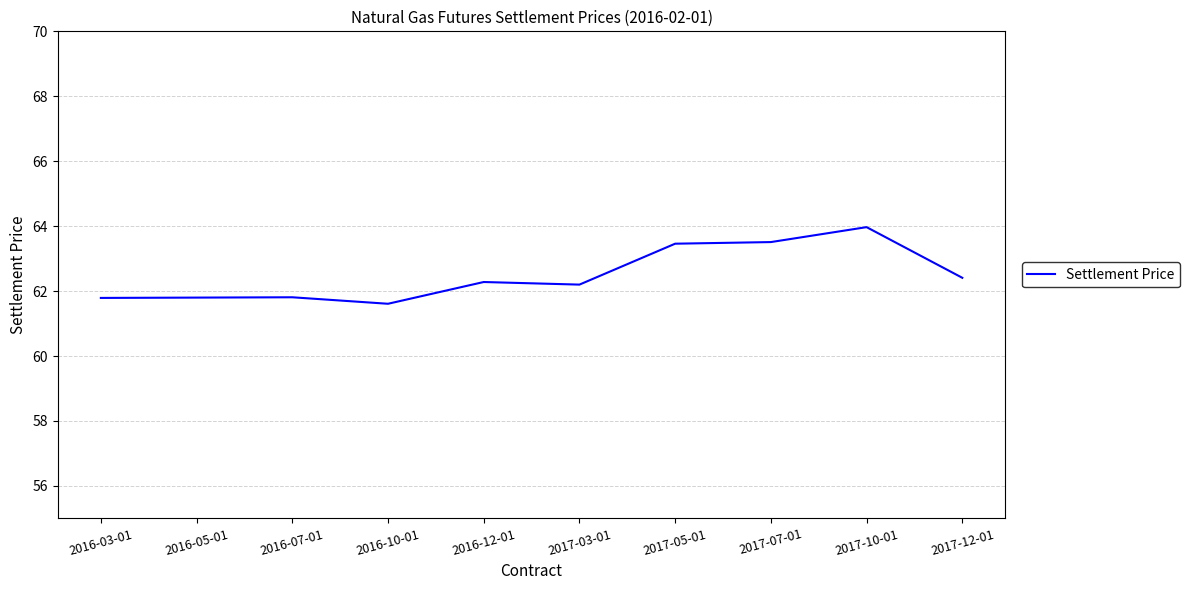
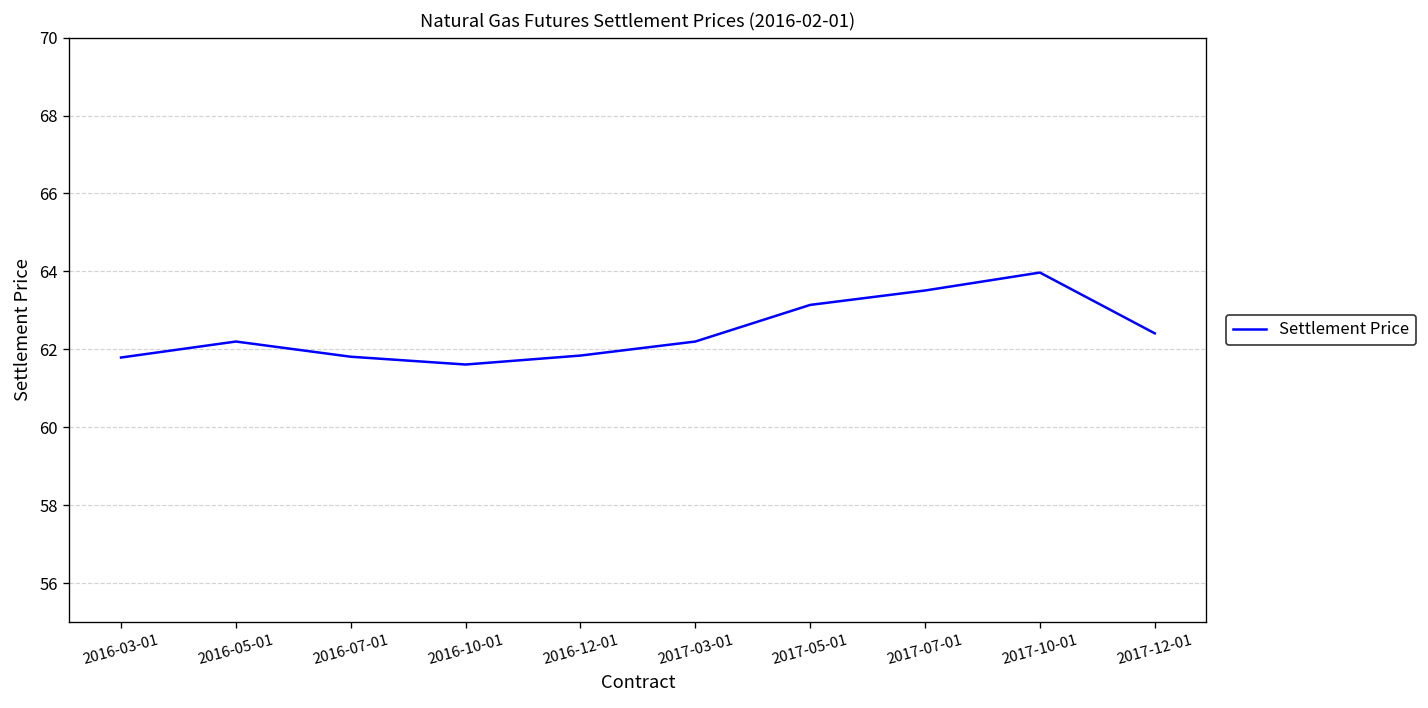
  {
    "2016-03-01": 61.8,
-   "2016-05-01": 61.8,
+   "2016-05-01": 62.2,
    "2016-07-01": 61.8,
    "2016-10-01": 61.6,
-   "2016-12-01": 62.3,
+   "2016-12-01": 61.8,
    "2017-03-01": 62.2,
-   "2017-05-01": 63.5,
+   "2017-05-01": 63.1,
    "2017-07-01": 63.5,
    "2017-10-01": 64.0,
    "2017-12-01": 62.4
  }
